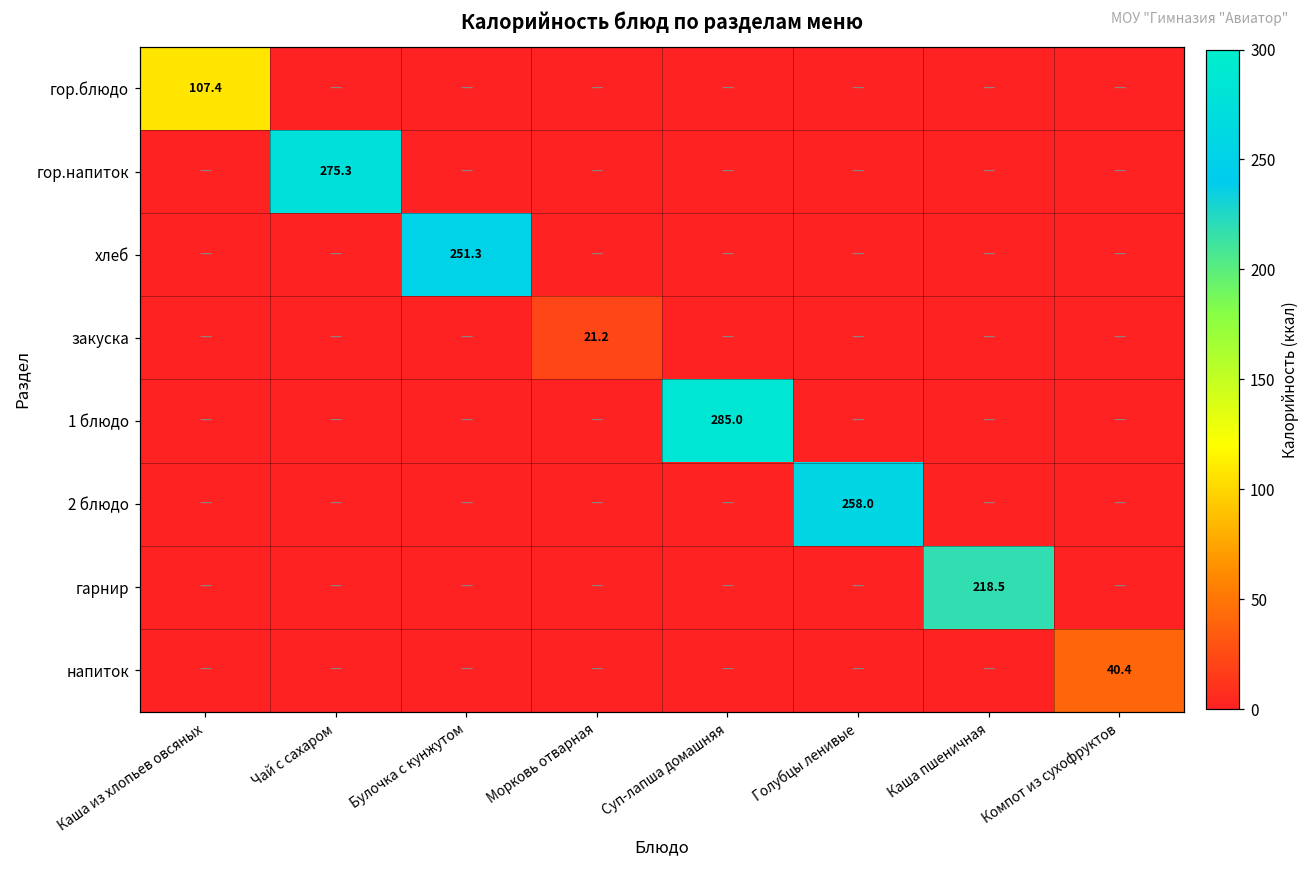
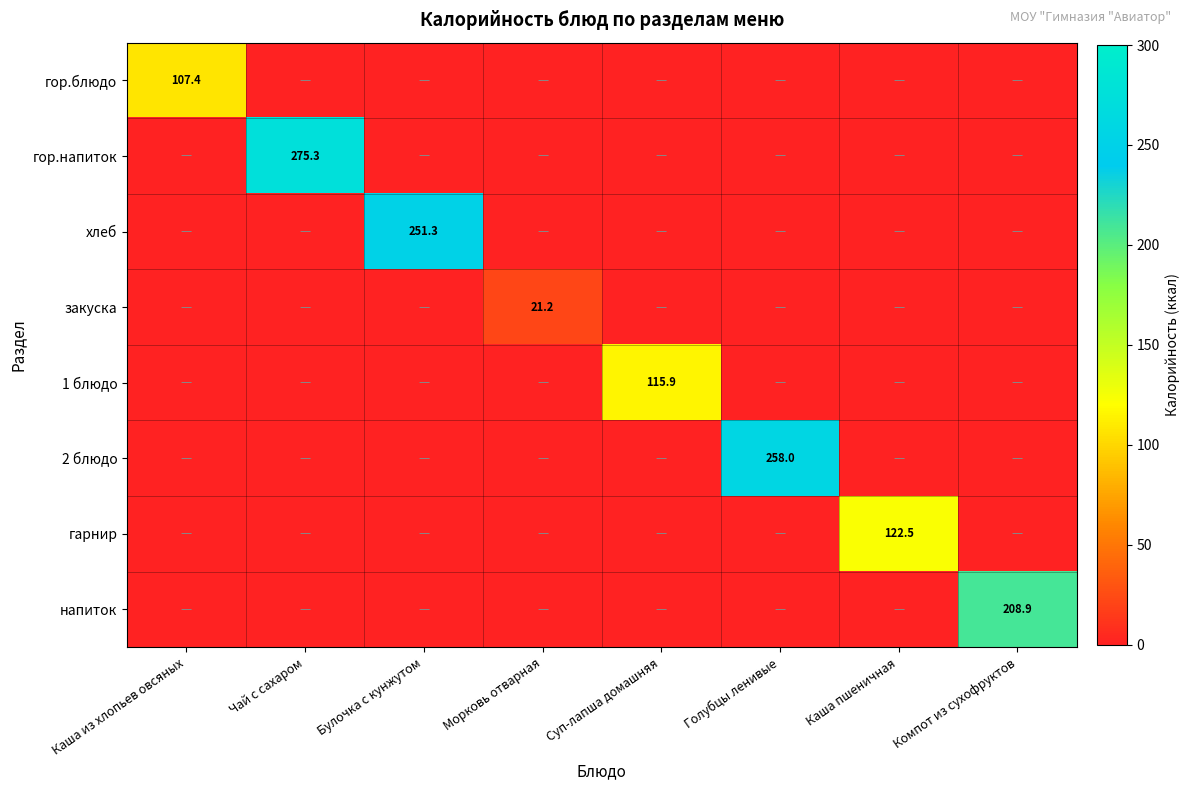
  {
    "гор.блюдо": {
      "Каша из хлопьев овсяных": 107.4
    },
    "гор.напиток": {
      "Чай с сахаром": 275.3
    },
    "хлеб": {
      "Булочка с кунжутом": 251.3
    },
    "закуска": {
      "Морковь отварная": 21.2
    },
    "1 блюдо": {
-     "Суп-лапша домашняя": 285.0
+     "Суп-лапша домашняя": 115.9
    },
    "2 блюдо": {
      "Голубцы ленивые": 258.0
    },
    "гарнир": {
-     "Каша пшеничная": 218.5
+     "Каша пшеничная": 122.5
    },
    "напиток": {
-     "Компот из сухофруктов": 40.4
+     "Компот из сухофруктов": 208.9
    }
  }
